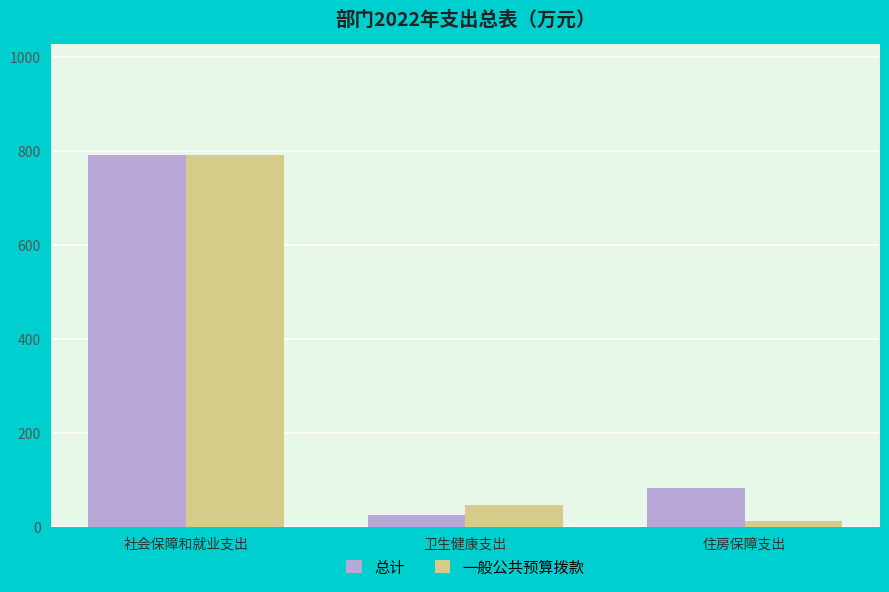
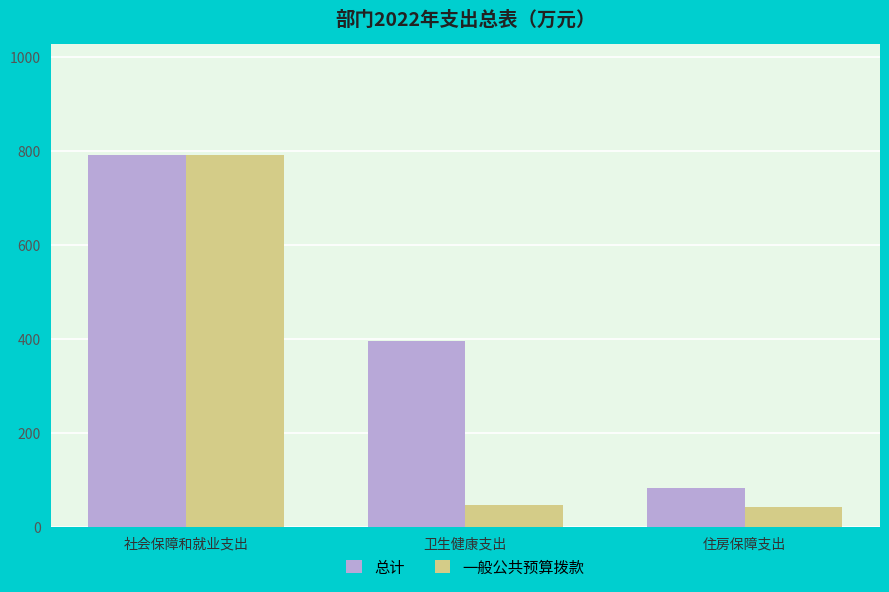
  {
    "总计": {
      "社会保障和就业支出": 790,
-     "卫生健康支出": 30,
+     "卫生健康支出": 400,
      "住房保障支出": 80
    },
    "一般公共预算拨款": {
      "社会保障和就业支出": 790,
      "卫生健康支出": 50,
-     "住房保障支出": 10
+     "住房保障支出": 40
    }
  }
